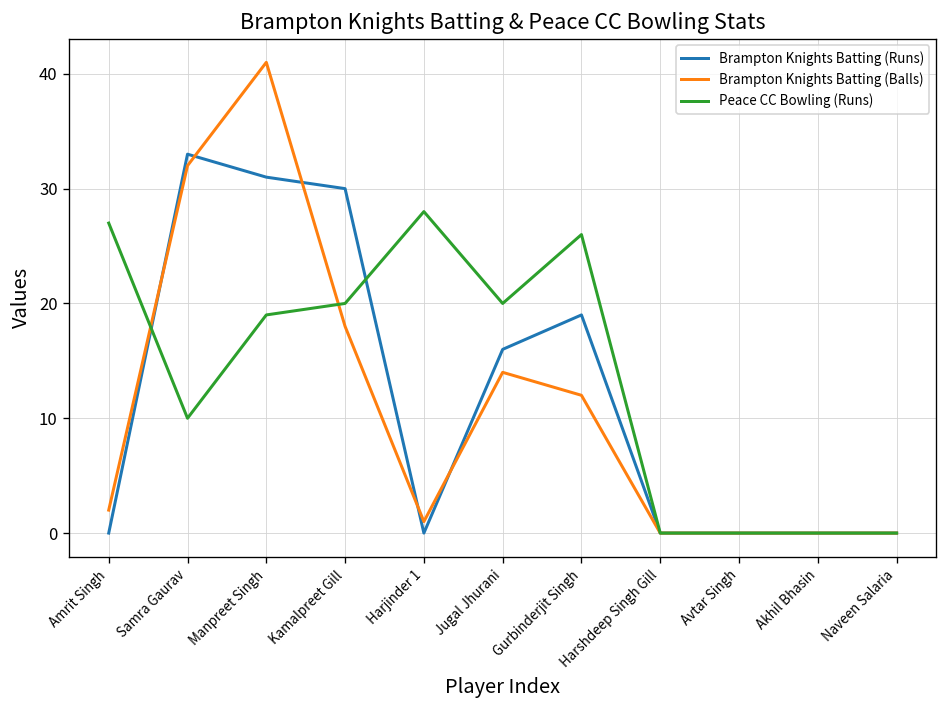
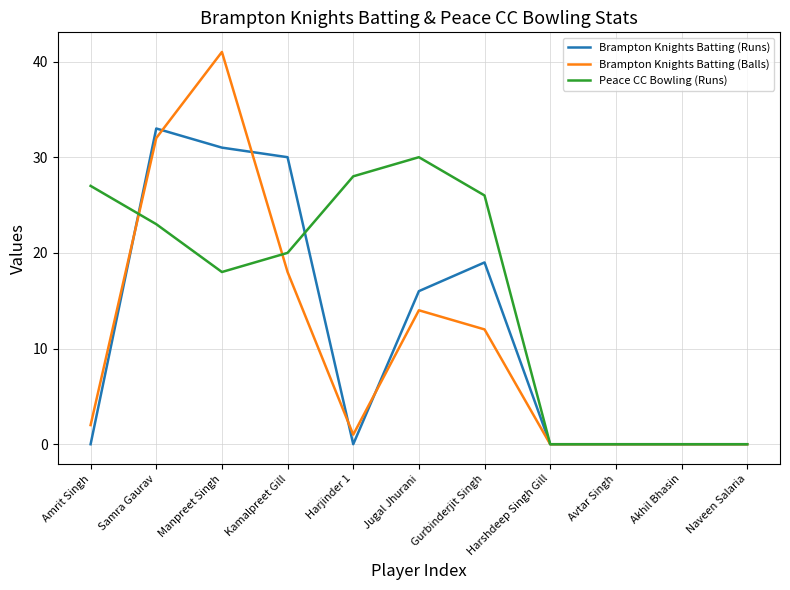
  {
    "Brampton Knights Batting (Runs)": {
      "Amrit Singh": 0,
      "Samra Gaurav": 33,
      "Manpreet Singh": 31,
      "Kamalpreet Gill": 30,
      "Harjinder 1": 0,
      "Jugal Jhurani": 16,
      "Gurbinderjit Singh": 19
    },
    "Brampton Knights Batting (Balls)": {
      "Amrit Singh": 2,
      "Samra Gaurav": 32,
      "Manpreet Singh": 41,
      "Kamalpreet Gill": 18,
      "Harjinder 1": 1,
      "Jugal Jhurani": 14,
      "Gurbinderjit Singh": 12
    },
    "Peace CC Bowling (Runs)": {
      "Amrit Singh": 27,
-     "Samra Gaurav": 10,
-     "Manpreet Singh": 19,
+     "Samra Gaurav": 23,
+     "Manpreet Singh": 18,
      "Kamalpreet Gill": 20,
      "Harjinder 1": 28,
-     "Jugal Jhurani": 20,
+     "Jugal Jhurani": 30,
      "Gurbinderjit Singh": 26
    }
  }
